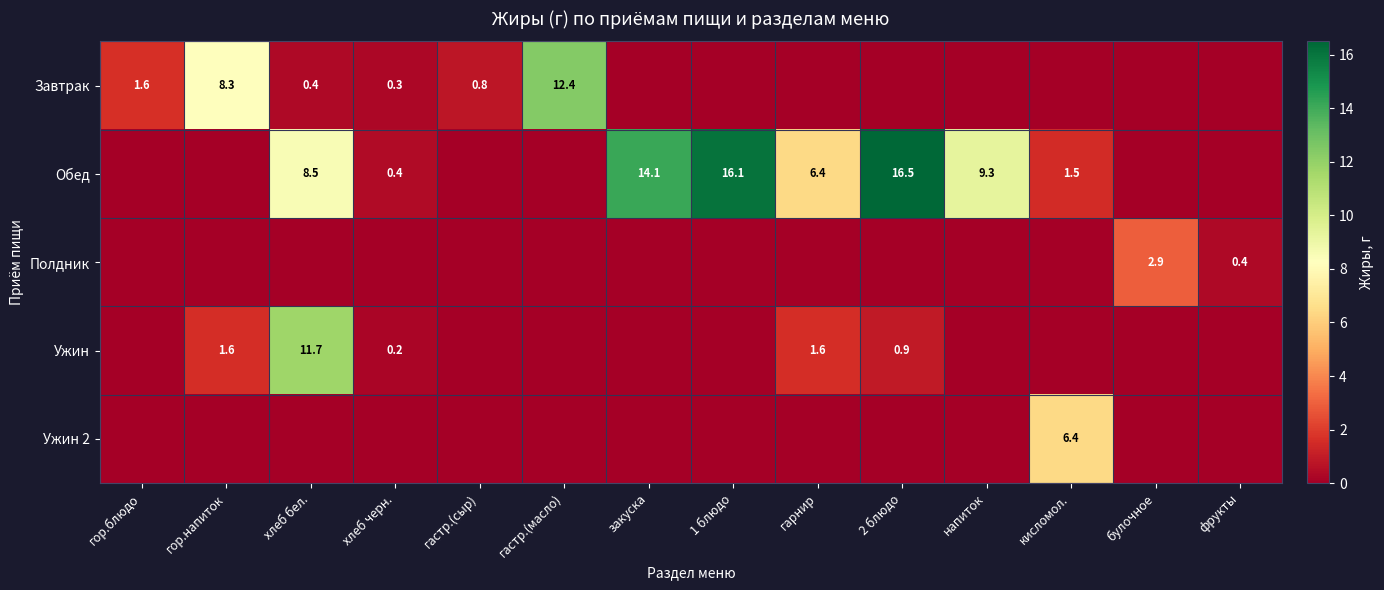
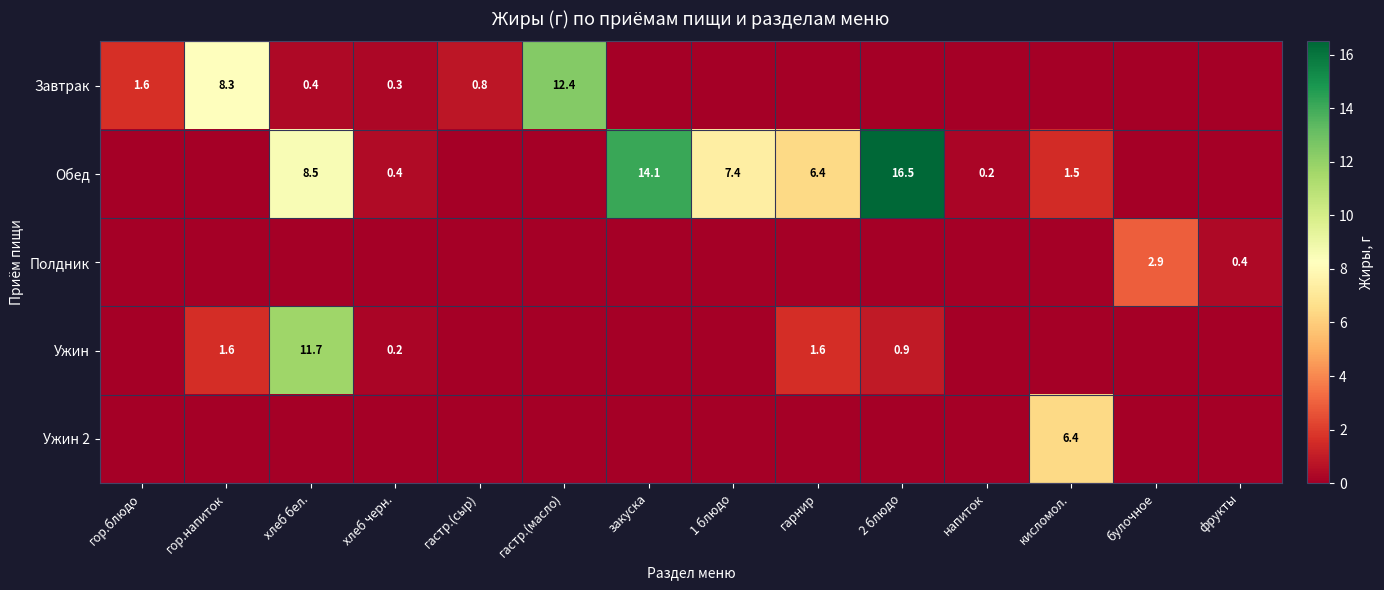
  {
    "Завтрак": {
      "гор.блюдо": 1.6,
      "гор.напиток": 8.3,
      "хлеб бел.": 0.4,
      "хлеб черн.": 0.3,
      "гастр.(сыр)": 0.8,
      "гастр.(масло)": 12.4
    },
    "Обед": {
      "хлеб бел.": 8.5,
      "хлеб черн.": 0.4,
      "закуска": 14.1,
-     "1 блюдо": 16.1,
+     "1 блюдо": 7.4,
      "гарнир": 6.4,
      "2 блюдо": 16.5,
-     "напиток": 9.3,
+     "напиток": 0.2,
      "кисломол.": 1.5
    },
    "Полдник": {
      "булочное": 2.9,
      "фрукты": 0.4
    },
    "Ужин": {
      "гор.напиток": 1.6,
      "хлеб бел.": 11.7,
      "хлеб черн.": 0.2,
      "гарнир": 1.6,
      "2 блюдо": 0.9
    },
    "Ужин 2": {
      "кисломол.": 6.4
    }
  }
